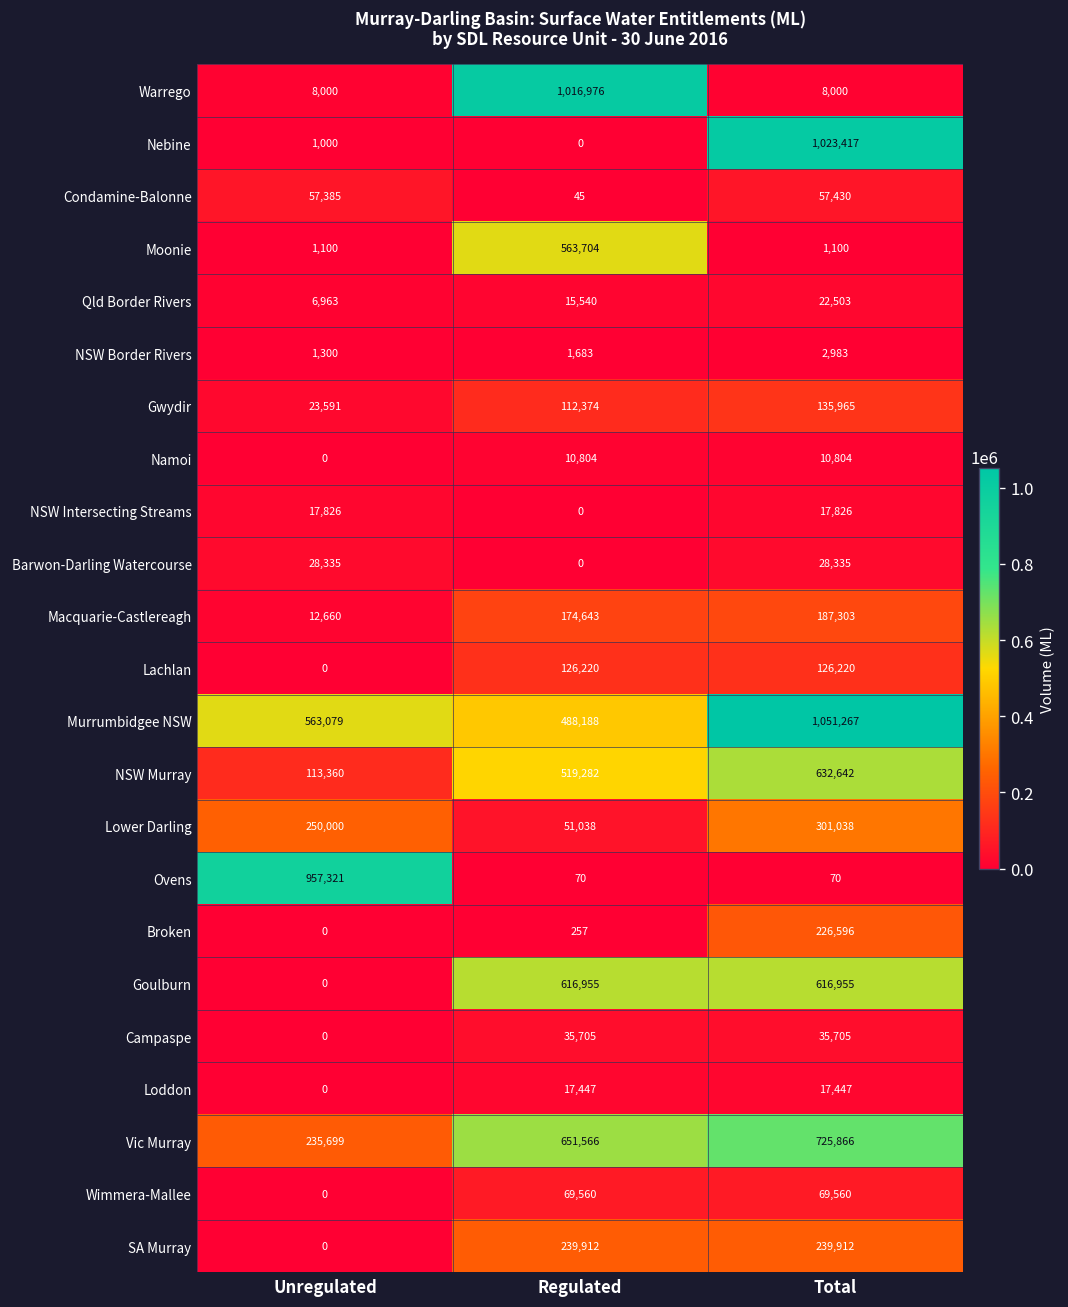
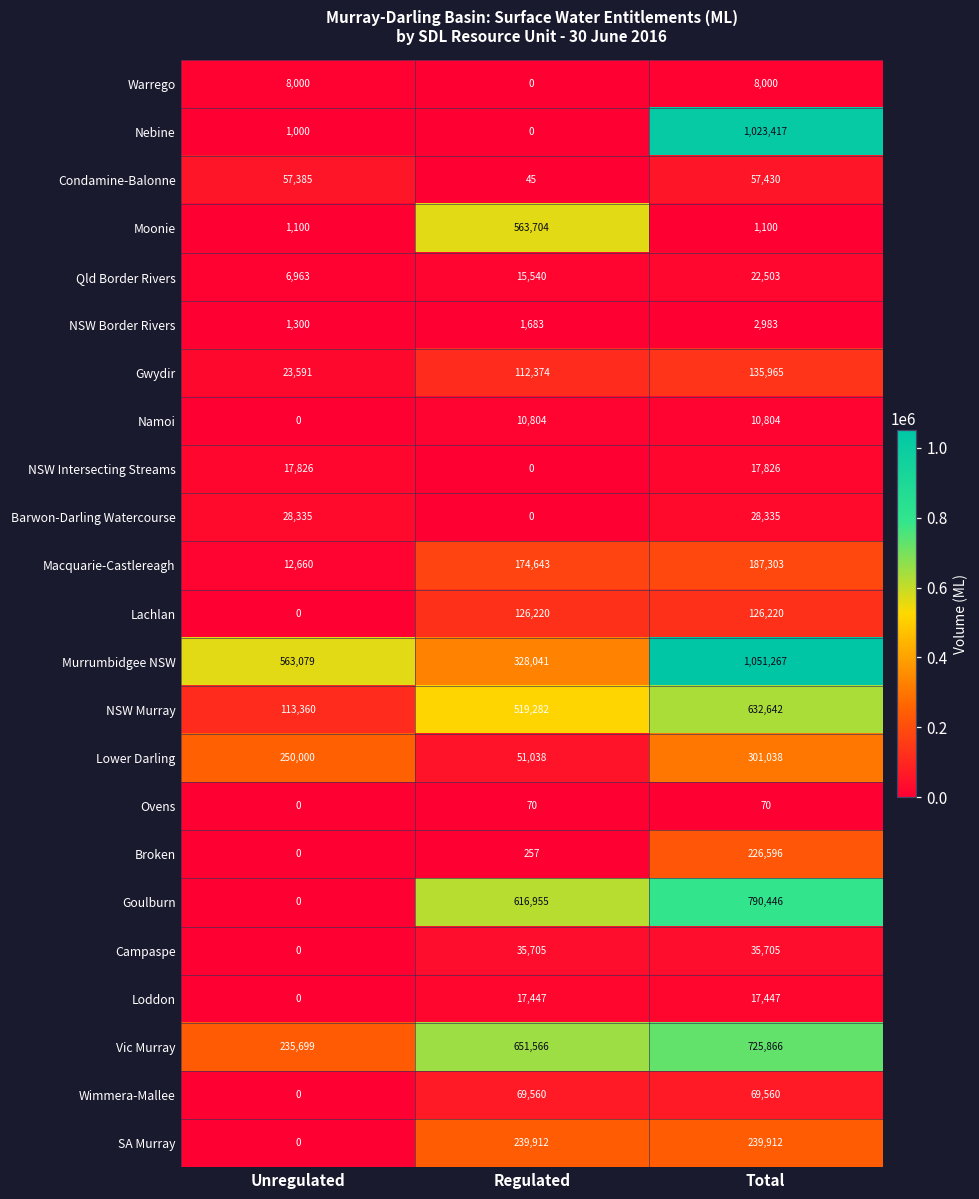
  {
    "Warrego": {
      "Unregulated": "8,000",
-     "Regulated": "1,016,976",
+     "Regulated": "0",
      "Total": "8,000"
    },
    "Nebine": {
      "Unregulated": "1,000",
      "Regulated": "0",
      "Total": "1,023,417"
    },
    "Condamine-Balonne": {
      "Unregulated": "57,385",
      "Regulated": "45",
      "Total": "57,430"
    },
    "Moonie": {
      "Unregulated": "1,100",
      "Regulated": "563,704",
      "Total": "1,100"
    },
    "Qld Border Rivers": {
      "Unregulated": "6,963",
      "Regulated": "15,540",
      "Total": "22,503"
    },
    "NSW Border Rivers": {
      "Unregulated": "1,300",
      "Regulated": "1,683",
      "Total": "2,983"
    },
    "Gwydir": {
      "Unregulated": "23,591",
      "Regulated": "112,374",
      "Total": "135,965"
    },
    "Namoi": {
      "Unregulated": "0",
      "Regulated": "10,804",
      "Total": "10,804"
    },
    "NSW Intersecting Streams": {
      "Unregulated": "17,826",
      "Regulated": "0",
      "Total": "17,826"
    },
    "Barwon-Darling Watercourse": {
      "Unregulated": "28,335",
      "Regulated": "0",
      "Total": "28,335"
    },
    "Macquarie-Castlereagh": {
      "Unregulated": "12,660",
      "Regulated": "174,643",
      "Total": "187,303"
    },
    "Lachlan": {
      "Unregulated": "0",
      "Regulated": "126,220",
      "Total": "126,220"
    },
    "Murrumbidgee NSW": {
      "Unregulated": "563,079",
-     "Regulated": "488,188",
+     "Regulated": "328,041",
      "Total": "1,051,267"
    },
    "NSW Murray": {
      "Unregulated": "113,360",
      "Regulated": "519,282",
      "Total": "632,642"
    },
    "Lower Darling": {
      "Unregulated": "250,000",
      "Regulated": "51,038",
      "Total": "301,038"
    },
    "Ovens": {
-     "Unregulated": "957,321",
+     "Unregulated": "0",
      "Regulated": "70",
      "Total": "70"
    },
    "Broken": {
      "Unregulated": "0",
      "Regulated": "257",
      "Total": "226,596"
    },
    "Goulburn": {
      "Unregulated": "0",
      "Regulated": "616,955",
-     "Total": "616,955"
+     "Total": "790,446"
    },
    "Campaspe": {
      "Unregulated": "0",
      "Regulated": "35,705",
      "Total": "35,705"
    },
    "Loddon": {
      "Unregulated": "0",
      "Regulated": "17,447",
      "Total": "17,447"
    },
    "Vic Murray": {
      "Unregulated": "235,699",
      "Regulated": "651,566",
      "Total": "725,866"
    },
    "Wimmera-Mallee": {
      "Unregulated": "0",
      "Regulated": "69,560",
      "Total": "69,560"
    },
    "SA Murray": {
      "Unregulated": "0",
      "Regulated": "239,912",
      "Total": "239,912"
    }
  }
